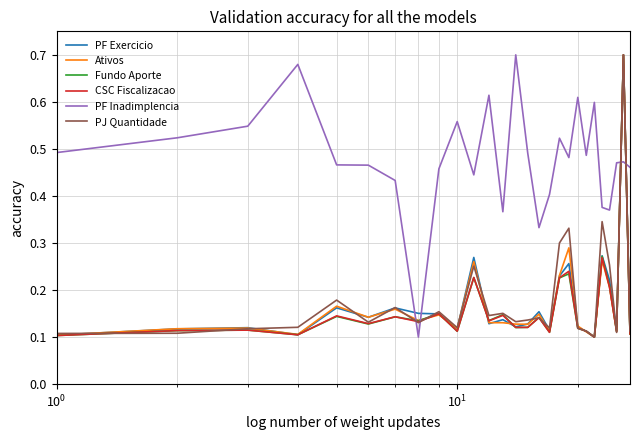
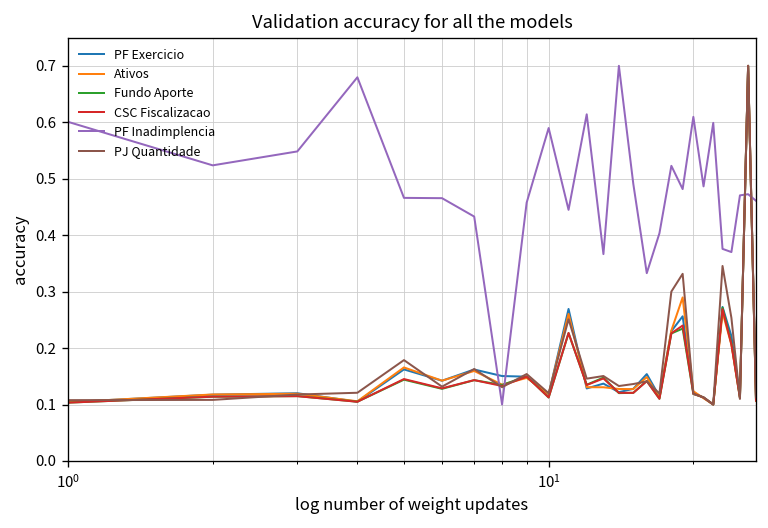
  {
    "PF Inadimplencia": {
-     "10^0": 0.49,
-     "10^1": 0.56
+     "10^0": 0.60,
+     "10^1": 0.59
    }
  }
